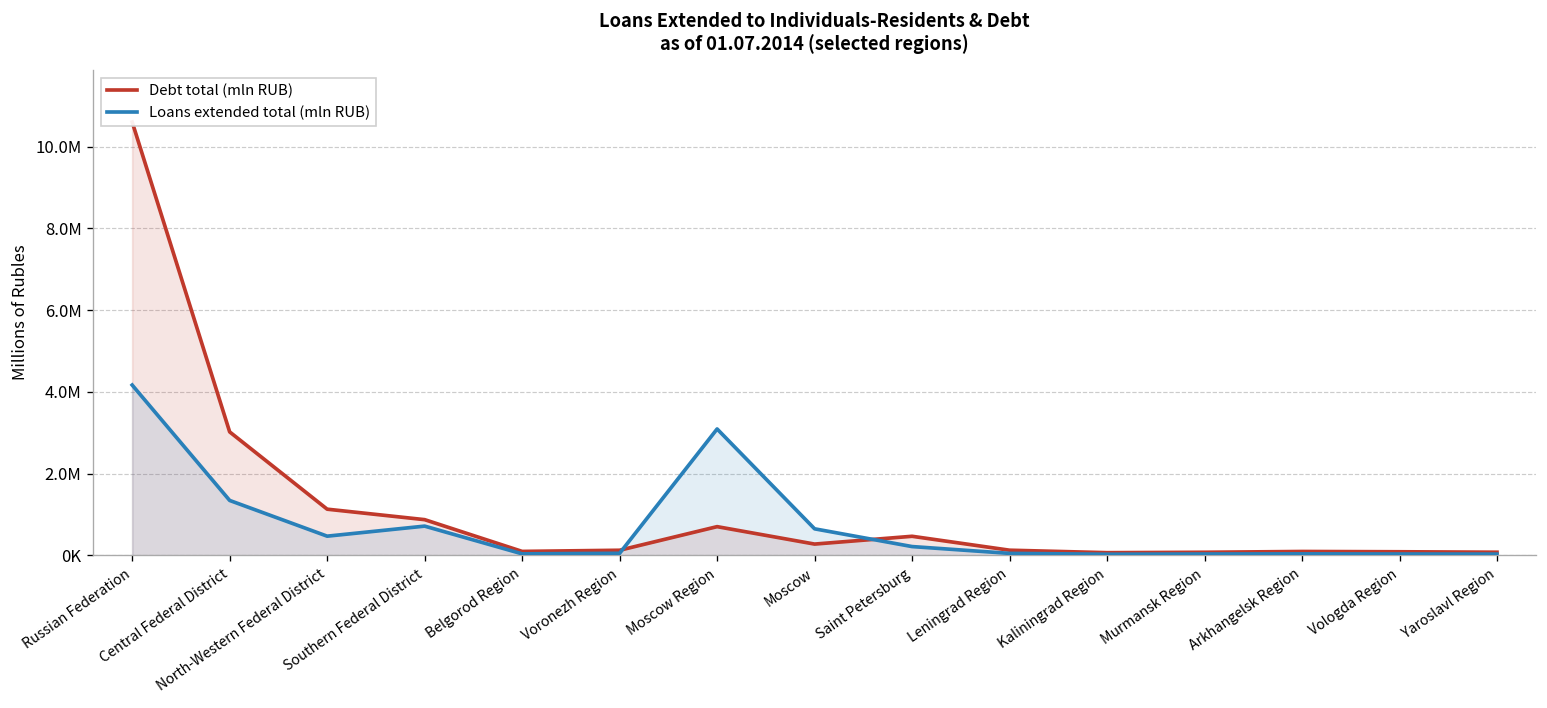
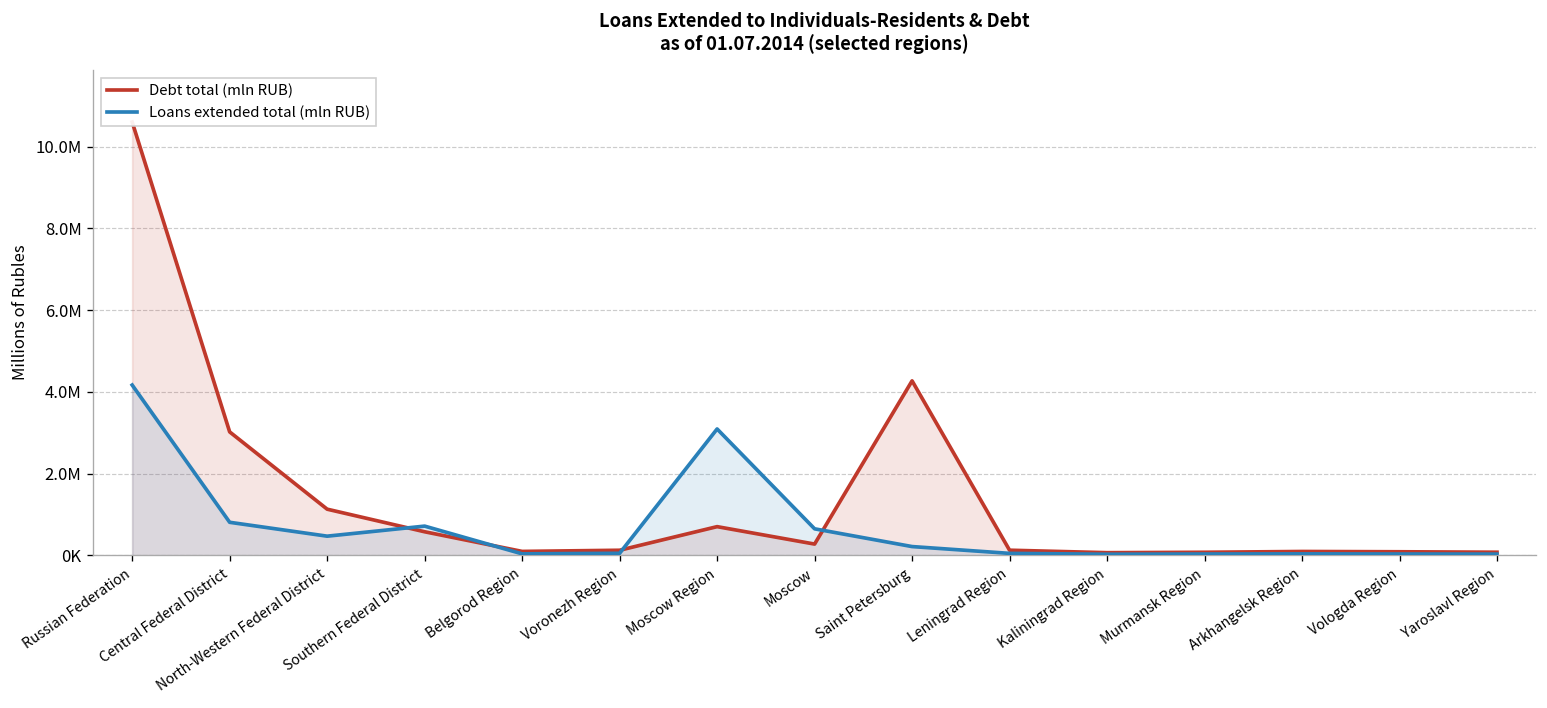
  {
    "Debt total (mln RUB)": {
      "Central Federal District": 3000000,
      "North-Western Federal District": 1100000,
-     "Southern Federal District": 900000,
+     "Southern Federal District": 600000,
      "Voronezh Region": 100000,
      "Moscow Region": 700000,
      "Moscow": 300000,
-     "Saint Petersburg": 500000,
+     "Saint Petersburg": 4300000,
      "Leningrad Region": 100000
    },
    "Loans extended total (mln RUB)": {
      "Russian Federation": 4200000,
-     "Central Federal District": 1300000,
+     "Central Federal District": 800000,
      "North-Western Federal District": 500000,
      "Southern Federal District": 700000,
      "Voronezh Region": 0,
      "Moscow Region": 3100000,
      "Moscow": 600000,
      "Saint Petersburg": 200000,
      "Leningrad Region": 0
    }
  }
